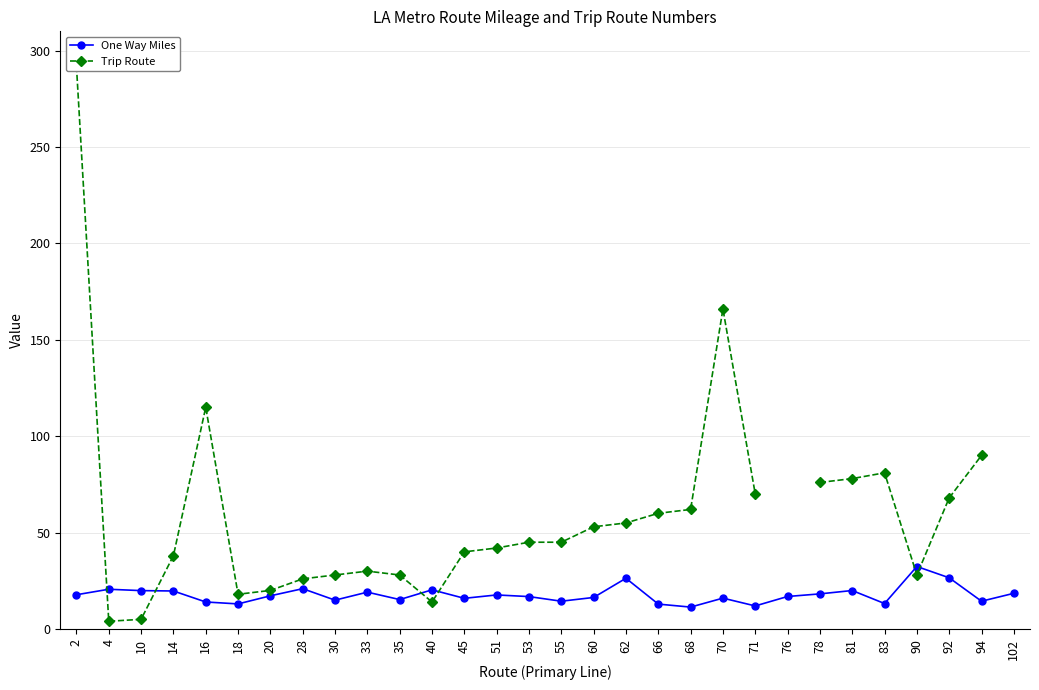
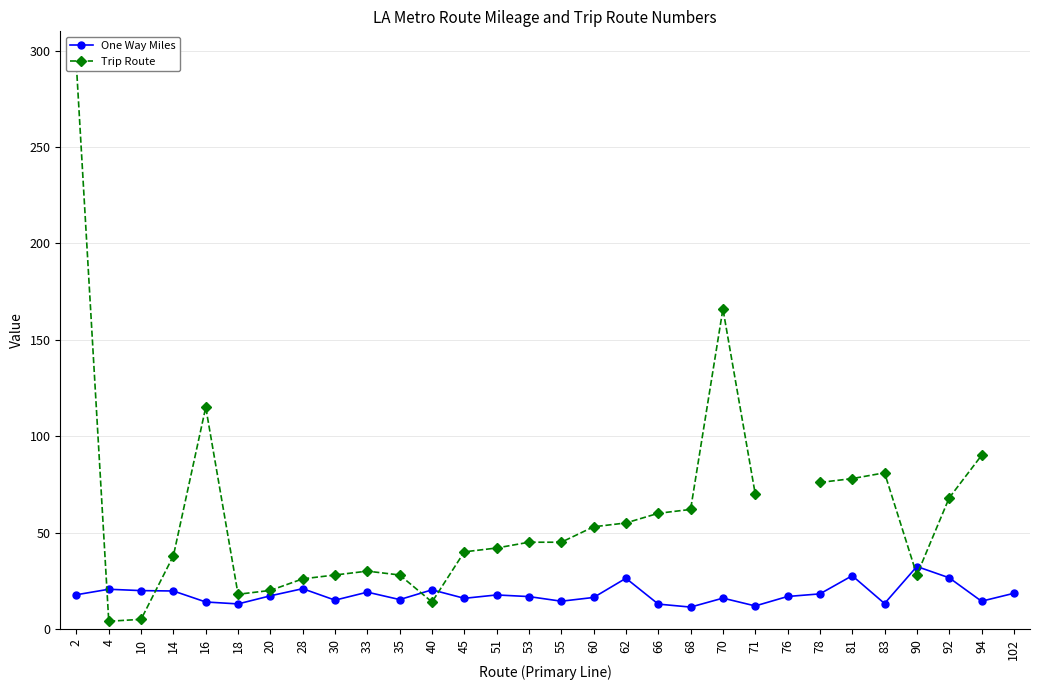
  {
    "One Way Miles": {
      "2": 18,
      "4": 21,
      "10": 20,
      "14": 20,
      "16": 14,
      "18": 13,
      "20": 17,
      "28": 21,
      "30": 15,
      "33": 19,
      "35": 15,
      "40": 20,
      "45": 16,
      "51": 18,
      "53": 17,
      "55": 14,
      "60": 16,
      "62": 26,
      "66": 13,
      "68": 11,
      "70": 16,
      "71": 12,
      "76": 17,
      "78": 18,
-     "81": 20,
+     "81": 28,
      "83": 13,
      "90": 32,
      "92": 27,
      "94": 14,
      "102": 19
    },
    "Trip Route": {
      "4": 4,
      "10": 5,
      "14": 38,
      "16": 115,
      "18": 18,
      "20": 20,
      "28": 26,
      "30": 28,
      "33": 30,
      "35": 28,
      "40": 14,
      "45": 40,
      "51": 42,
      "53": 45,
      "55": 45,
      "60": 53,
      "62": 55,
      "66": 60,
      "68": 62,
      "70": 166,
      "71": 70,
      "78": 76,
      "81": 78,
      "83": 81,
      "90": 28,
      "92": 68,
      "94": 90
    }
  }
